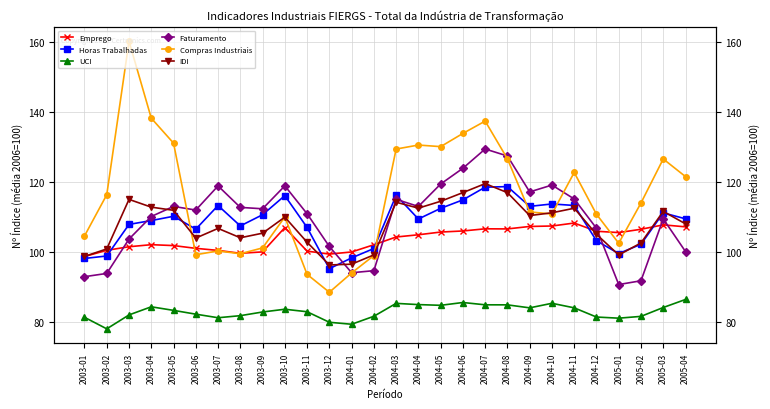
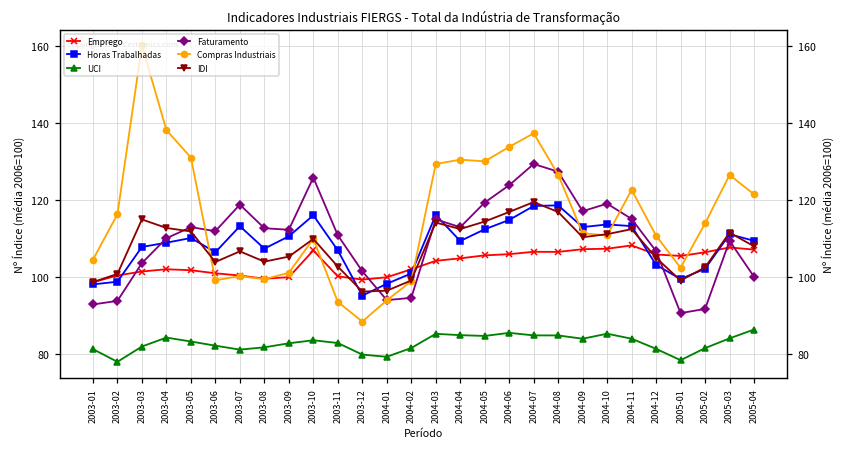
  {
    "Emprego": {
      "2003-03": 101,
      "2003-04": 102,
      "2003-05": 102,
      "2003-06": 101,
      "2003-09": 100,
      "2003-10": 107,
      "2003-11": 100,
      "2003-12": 99,
      "2004-01": 100,
      "2004-02": 102,
      "2004-03": 104,
      "2004-04": 105,
      "2004-05": 106,
      "2004-06": 106,
      "2004-07": 107,
      "2004-08": 107,
      "2004-09": 107,
      "2004-10": 107,
      "2004-11": 108,
      "2004-12": 106,
      "2005-01": 105,
      "2005-02": 106,
      "2005-03": 108,
      "2005-04": 107
    },
    "Horas Trabalhadas": {
      "2003-02": 99,
      "2003-03": 108,
      "2003-04": 109,
      "2003-05": 110,
      "2003-06": 106,
      "2003-07": 113,
      "2003-08": 107,
      "2003-09": 111,
      "2003-10": 116,
      "2003-11": 107,
      "2003-12": 95,
      "2004-01": 98,
      "2004-02": 101,
      "2004-03": 116,
      "2004-04": 109,
      "2004-05": 112,
      "2004-06": 115,
      "2004-07": 118,
      "2004-08": 119,
      "2004-09": 113,
      "2004-10": 114,
      "2004-11": 113,
      "2004-12": 103,
      "2005-04": 109
    },
    "UCI": {
      "2003-01": 81,
      "2003-02": 78,
      "2003-03": 82,
      "2003-04": 84,
      "2003-05": 83,
      "2003-06": 82,
      "2003-07": 81,
      "2003-08": 82,
      "2003-09": 83,
      "2003-10": 84,
      "2003-11": 83,
      "2003-12": 80,
      "2004-01": 79,
      "2004-02": 82,
      "2004-03": 85,
      "2004-04": 85,
      "2004-05": 85,
      "2004-06": 85,
      "2004-07": 85,
      "2004-08": 85,
      "2004-09": 84,
      "2004-10": 85,
      "2004-11": 84,
      "2004-12": 81,
-     "2005-01": 81,
+     "2005-01": 78,
      "2005-02": 82,
      "2005-03": 84,
      "2005-04": 86
    },
    "Faturamento": {
      "2003-01": 93,
      "2003-02": 94,
      "2003-03": 104,
      "2003-04": 110,
      "2003-05": 113,
      "2003-06": 112,
      "2003-07": 119,
      "2003-08": 113,
      "2003-09": 112,
-     "2003-10": 119,
+     "2003-10": 126,
      "2003-11": 111,
      "2003-12": 101,
      "2004-02": 95,
      "2004-03": 115,
      "2004-05": 119,
      "2004-06": 124,
      "2004-07": 129,
      "2004-08": 127,
      "2004-09": 117,
      "2004-10": 119,
      "2004-11": 115,
      "2004-12": 107,
      "2005-01": 91,
      "2005-02": 92,
      "2005-03": 109,
      "2005-04": 100
    },
    "Compras Industriais": {
      "2003-01": 104,
      "2003-02": 116,
      "2003-04": 138,
      "2003-05": 131,
      "2003-06": 99,
      "2003-09": 101,
      "2003-11": 94,
      "2003-12": 88,
      "2004-03": 129,
      "2004-04": 130,
      "2004-05": 130,
      "2004-06": 134,
      "2004-07": 137,
      "2004-08": 127,
      "2004-09": 111,
      "2004-11": 123,
      "2004-12": 111,
      "2005-01": 102,
      "2005-02": 114,
      "2005-03": 126,
      "2005-04": 121
    },
    "IDI": {
      "2003-03": 115,
      "2003-04": 113,
      "2003-05": 112,
      "2003-06": 104,
      "2003-07": 107,
      "2003-08": 104,
      "2003-09": 105,
      "2003-11": 103,
      "2003-12": 96,
      "2004-01": 96,
      "2004-03": 114,
      "2004-05": 114,
      "2004-06": 117,
      "2004-07": 119,
      "2004-08": 117,
      "2004-09": 110,
      "2004-11": 112,
      "2004-12": 105,
      "2005-04": 108
    }
  }
